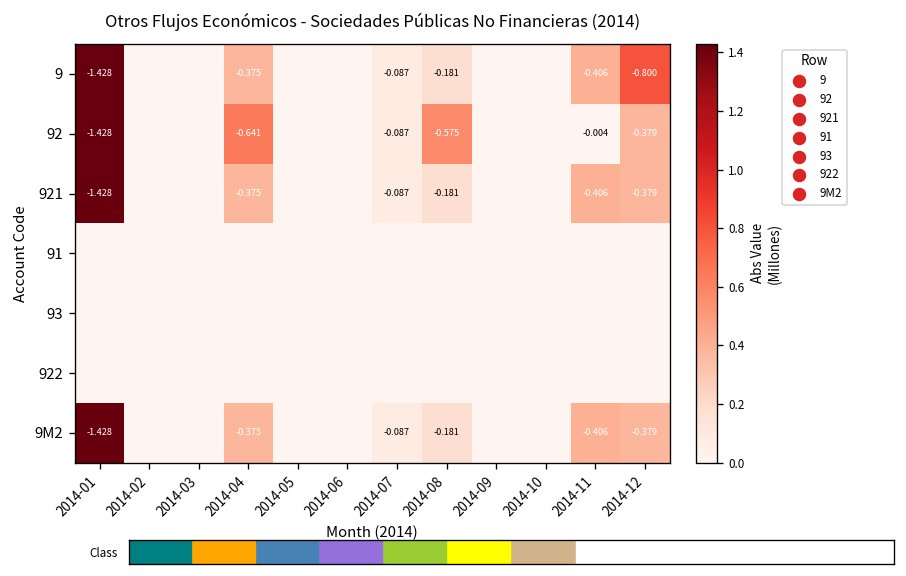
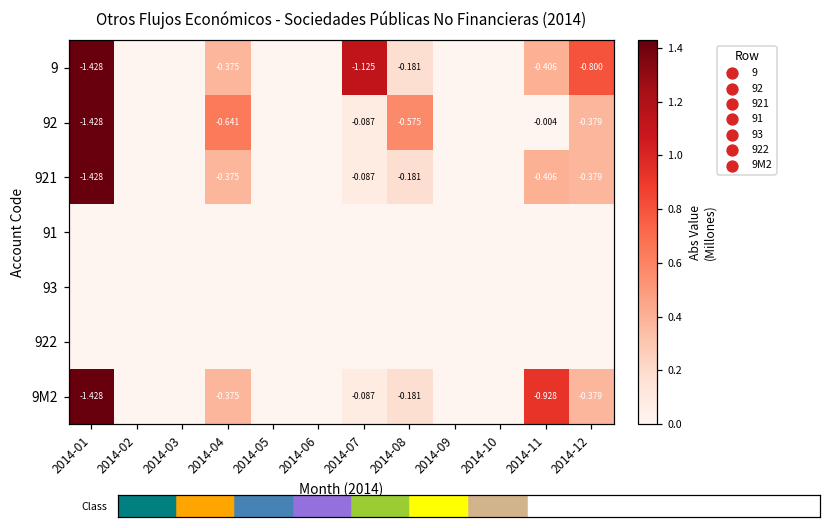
  {
    "9": {
      "2014-01": -1.428,
      "2014-04": -0.375,
-     "2014-07": -0.087,
+     "2014-07": -1.125,
      "2014-08": -0.181,
      "2014-11": -0.406,
      "2014-12": -0.800
    },
    "92": {
      "2014-01": -1.428,
      "2014-04": -0.641,
      "2014-07": -0.087,
      "2014-08": -0.575,
      "2014-11": -0.004,
      "2014-12": -0.379
    },
    "921": {
      "2014-01": -1.428,
      "2014-04": -0.375,
      "2014-07": -0.087,
      "2014-08": -0.181,
      "2014-11": -0.406,
      "2014-12": -0.379
    },
    "9M2": {
      "2014-01": -1.428,
      "2014-04": -0.375,
      "2014-07": -0.087,
      "2014-08": -0.181,
-     "2014-11": -0.406,
+     "2014-11": -0.928,
      "2014-12": -0.379
    }
  }
